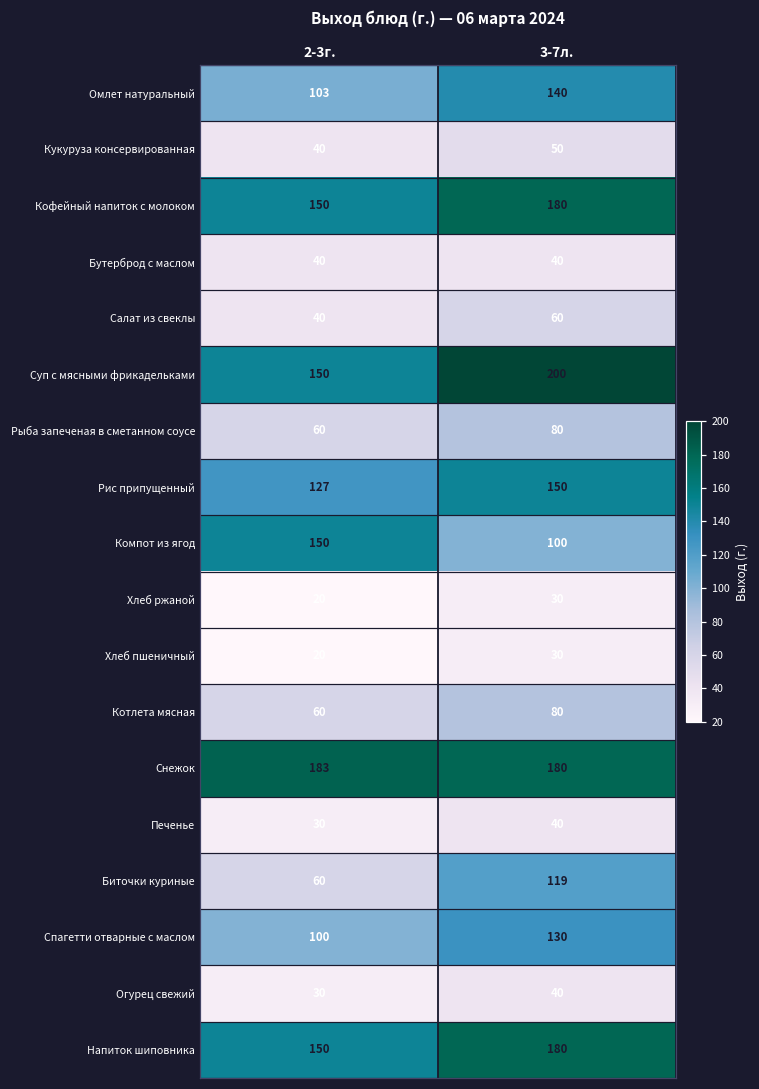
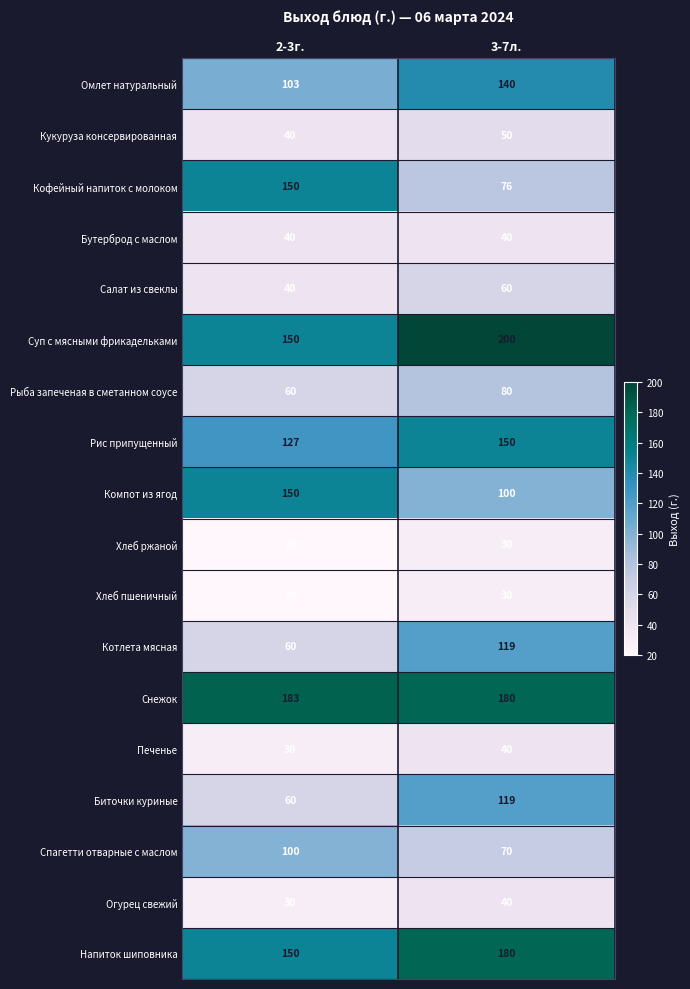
  {
    "Омлет натуральный": {
      "2-3г.": 103,
      "3-7л.": 140
    },
    "Кофейный напиток с молоком": {
      "2-3г.": 150,
-     "3-7л.": 180
+     "3-7л.": 76
    },
    "Суп с мясными фрикадельками": {
      "2-3г.": 150
    },
    "Рыба запеченая в сметанном соусе": {
      "3-7л.": 80
    },
    "Рис припущенный": {
      "2-3г.": 127,
      "3-7л.": 150
    },
    "Компот из ягод": {
      "2-3г.": 150,
      "3-7л.": 100
    },
    "Котлета мясная": {
-     "3-7л.": 80
+     "3-7л.": 119
    },
    "Снежок": {
      "2-3г.": 183,
      "3-7л.": 180
    },
    "Биточки куриные": {
      "3-7л.": 119
    },
    "Спагетти отварные с маслом": {
      "2-3г.": 100,
-     "3-7л.": 130
+     "3-7л.": 70
    },
    "Напиток шиповника": {
      "2-3г.": 150,
      "3-7л.": 180
    }
  }
